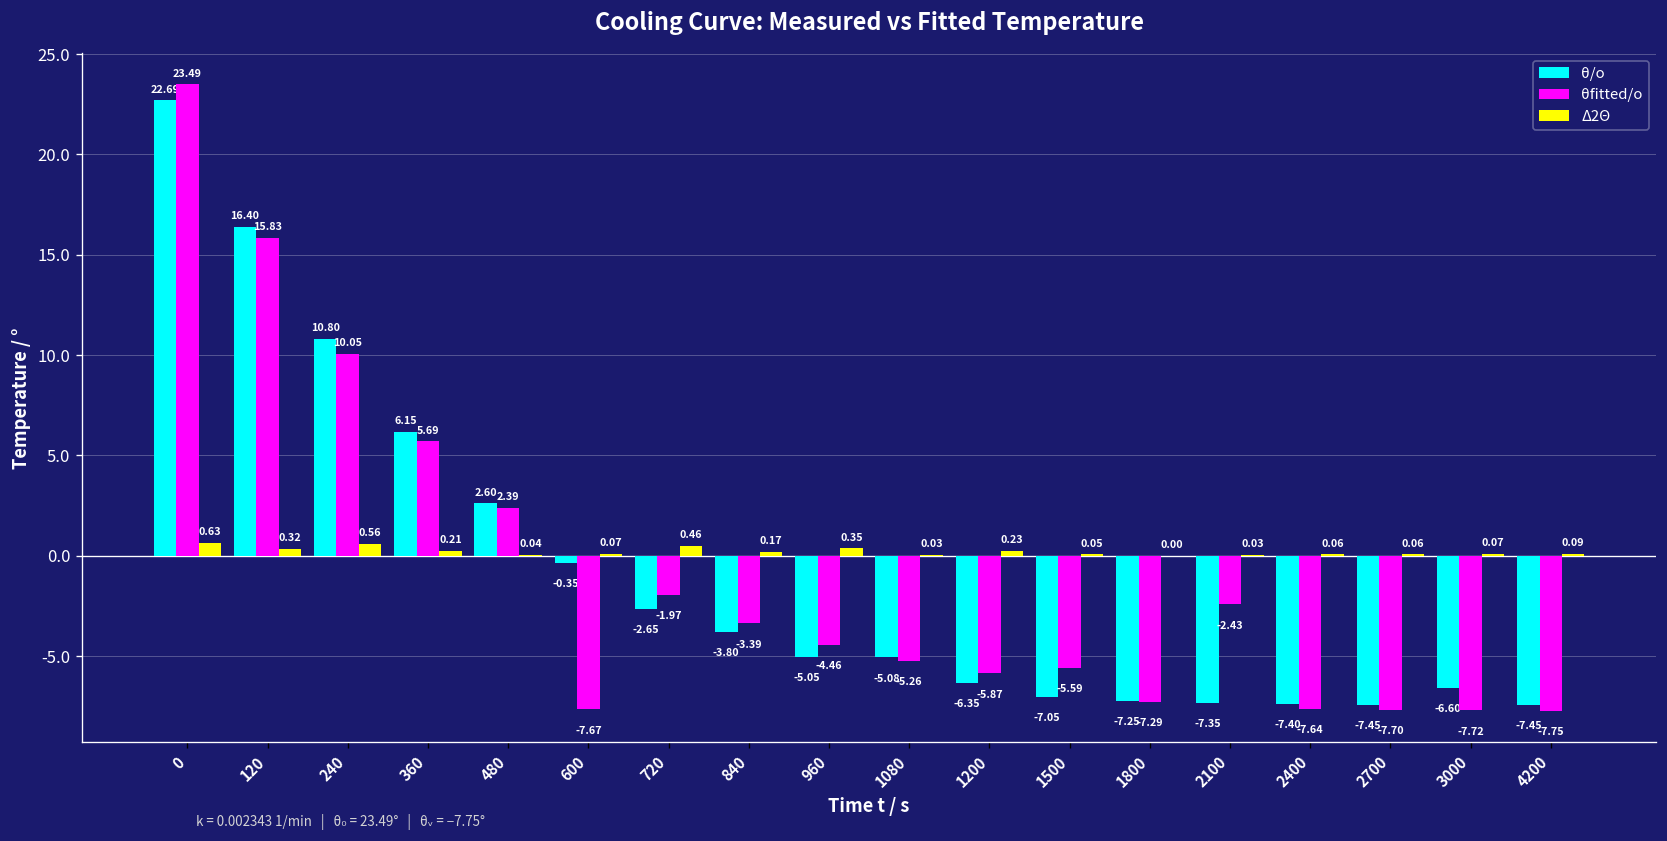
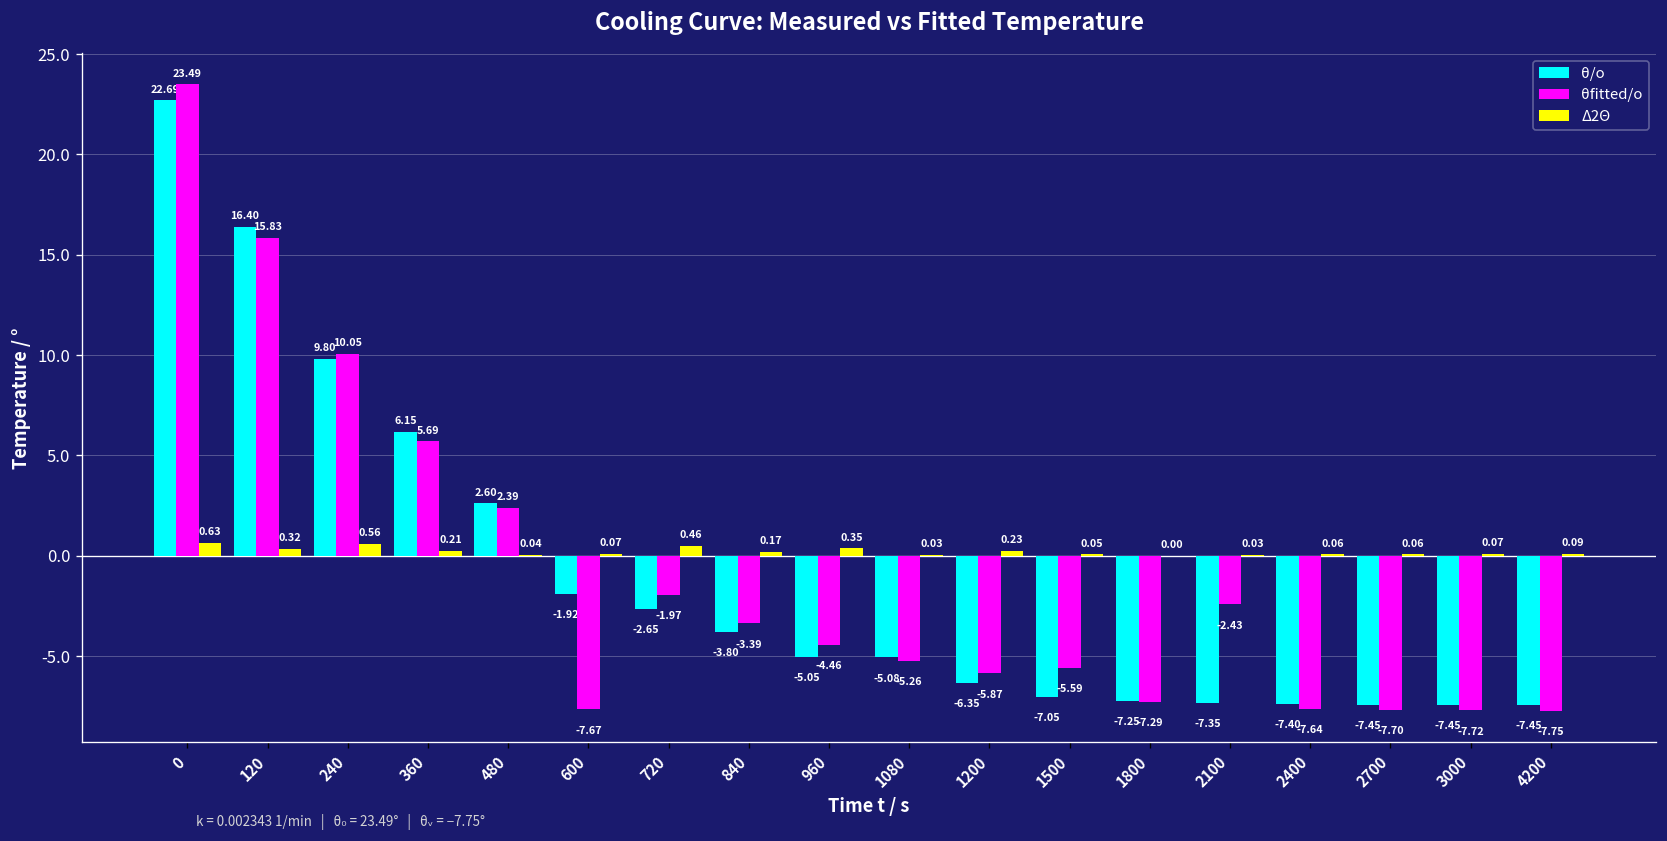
  {
    "θ/o": {
      "0": 22.69,
      "120": 16.40,
-     "240": 10.80,
+     "240": 9.80,
      "360": 6.15,
      "480": 2.60,
-     "600": -0.35,
+     "600": -1.92,
      "720": -2.65,
      "840": -3.80,
      "960": -5.05,
      "1080": -5.08,
      "1200": -6.35,
      "1500": -7.05,
      "2100": -7.35,
      "2400": -7.40,
      "2700": -7.45,
-     "3000": -6.60,
+     "3000": -7.45,
      "4200": -7.45
    },
    "θfitted/o": {
      "0": 23.49,
      "120": 15.83,
      "240": 10.05,
      "360": 5.69,
      "480": 2.39,
      "600": -7.67,
      "720": -1.97,
      "840": -3.39,
      "960": -4.46,
      "1080": -5.26,
      "1200": -5.87,
      "1500": -5.59,
      "2100": -2.43,
      "2400": -7.64,
      "2700": -7.70,
      "3000": -7.72,
      "4200": -7.75
    },
    "Δ2Θ": {
      "0": 0.63,
      "120": 0.32,
      "240": 0.56,
      "360": 0.21,
      "480": 0.04,
      "600": 0.07,
      "720": 0.46,
      "840": 0.17,
      "960": 0.35,
      "1080": 0.03,
      "1200": 0.23,
      "1500": 0.05,
      "1800": 0.00,
      "2100": 0.03,
      "2400": 0.06,
      "2700": 0.06,
      "3000": 0.07,
      "4200": 0.09
    }
  }
